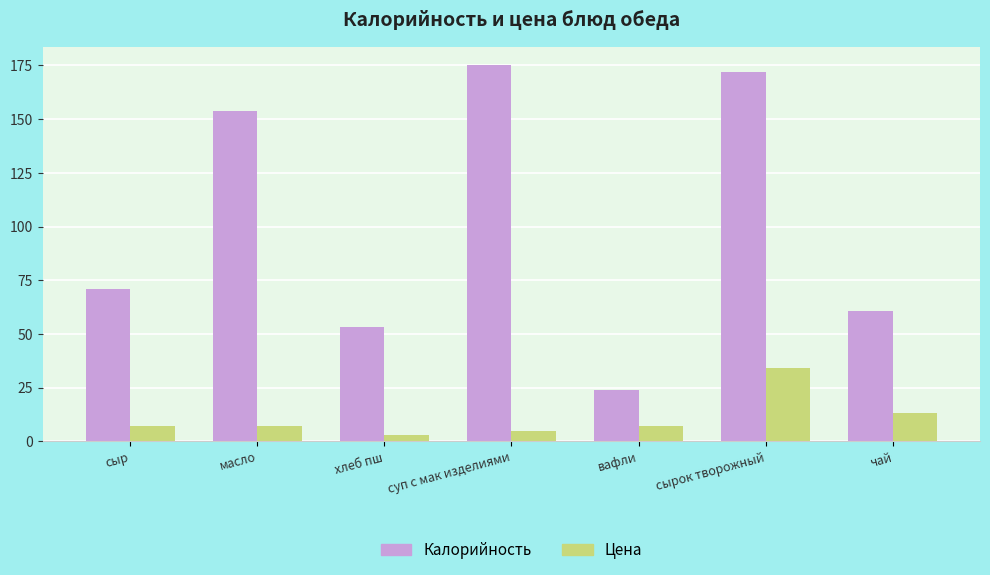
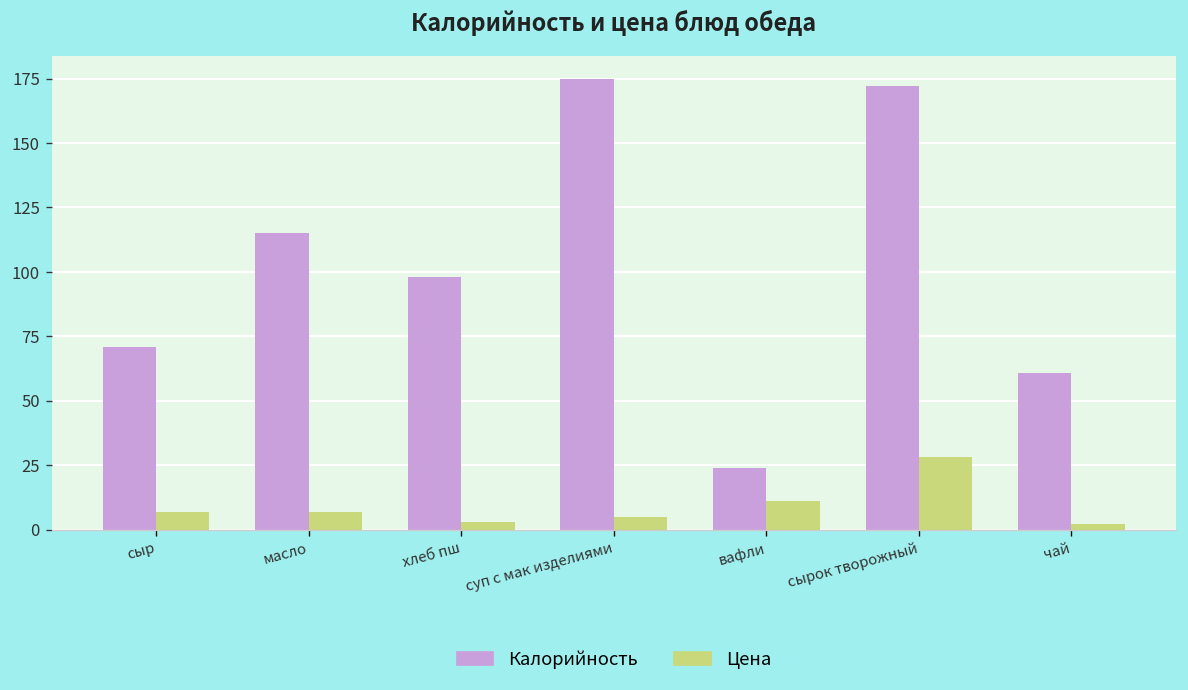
  {
    "Калорийность": {
      "сыр": 71,
-     "масло": 154,
-     "хлеб пш": 53,
+     "масло": 115,
+     "хлеб пш": 98,
      "суп с мак изделиями": 175,
      "вафли": 24,
      "сырок творожный": 172,
      "чай": 61
    },
    "Цена": {
      "сыр": 7,
      "масло": 7,
      "хлеб пш": 3,
      "суп с мак изделиями": 5,
-     "вафли": 7,
-     "сырок творожный": 34,
-     "чай": 13
+     "вафли": 11,
+     "сырок творожный": 28,
+     "чай": 2
    }
  }
